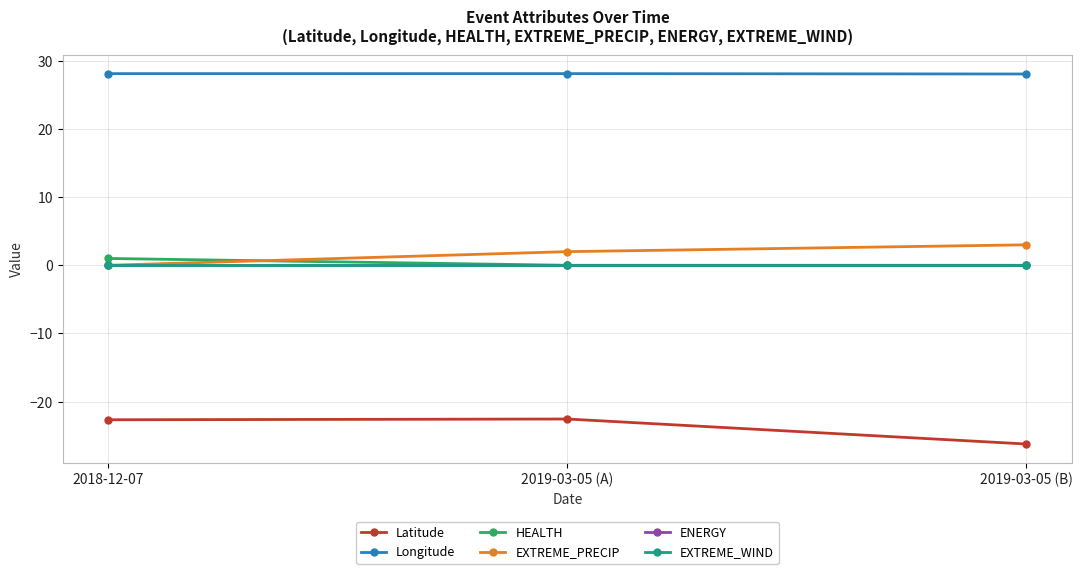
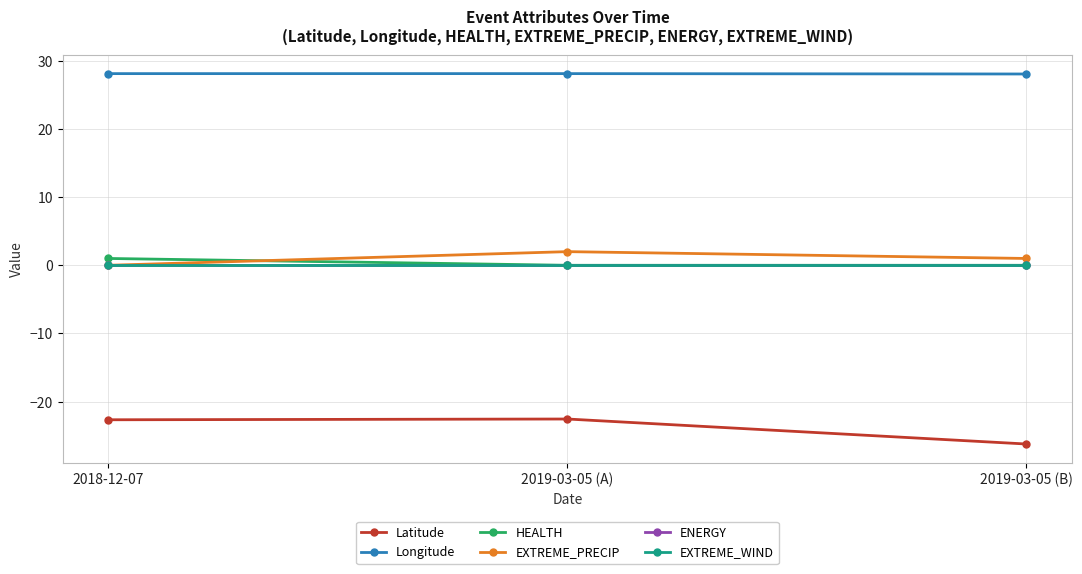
  {
    "Latitude": {
      "2018-12-07": -23,
      "2019-03-05 (A)": -23,
      "2019-03-05 (B)": -26
    },
    "Longitude": {
      "2018-12-07": 28,
      "2019-03-05 (A)": 28,
      "2019-03-05 (B)": 28
    },
    "EXTREME_PRECIP": {
      "2019-03-05 (A)": 2,
-     "2019-03-05 (B)": 3
+     "2019-03-05 (B)": 1
    }
  }
